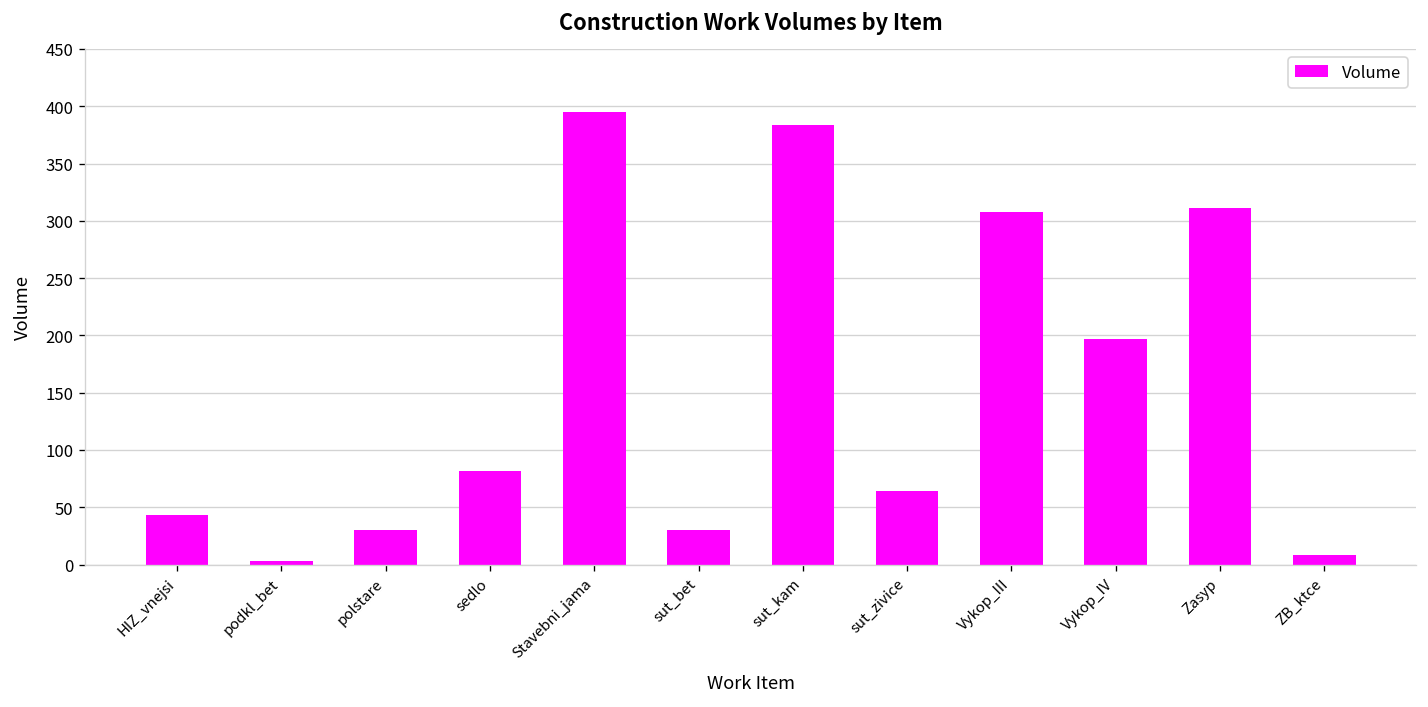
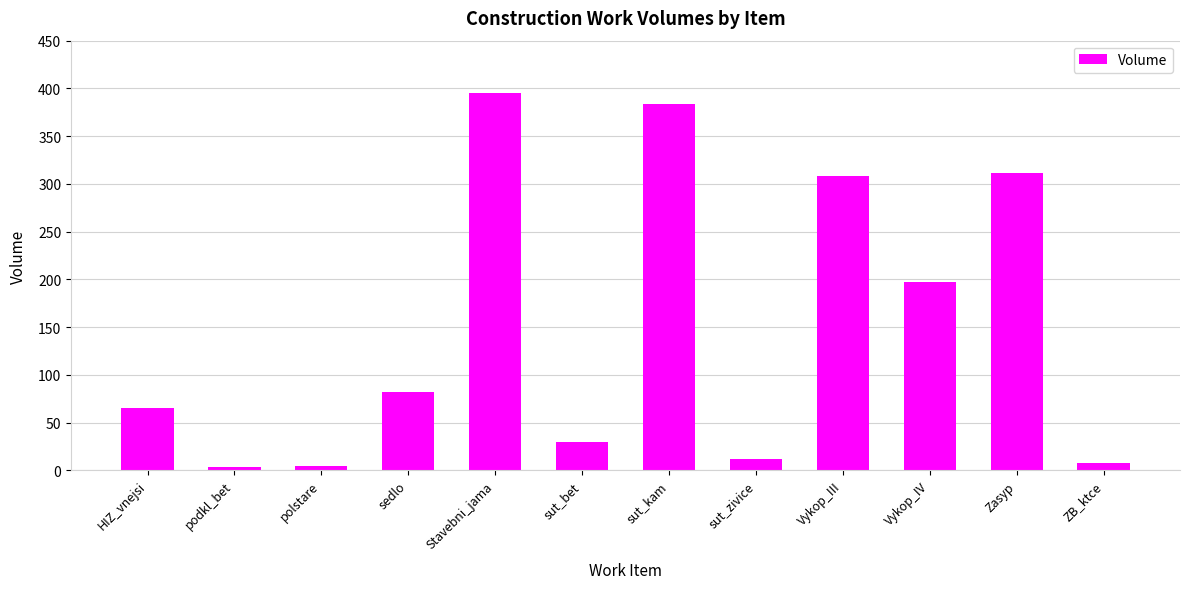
  {
-   "HIZ_vnejsi": 40,
+   "HIZ_vnejsi": 70,
    "podkl_bet": 0,
-   "polstare": 30,
+   "polstare": 10,
    "sedlo": 80,
    "Stavebni_jama": 400,
    "sut_bet": 30,
    "sut_kam": 380,
-   "sut_zivice": 60,
+   "sut_zivice": 10,
    "Vykop_III": 310,
    "Vykop_IV": 200,
    "Zasyp": 310,
    "ZB_ktce": 10
  }
